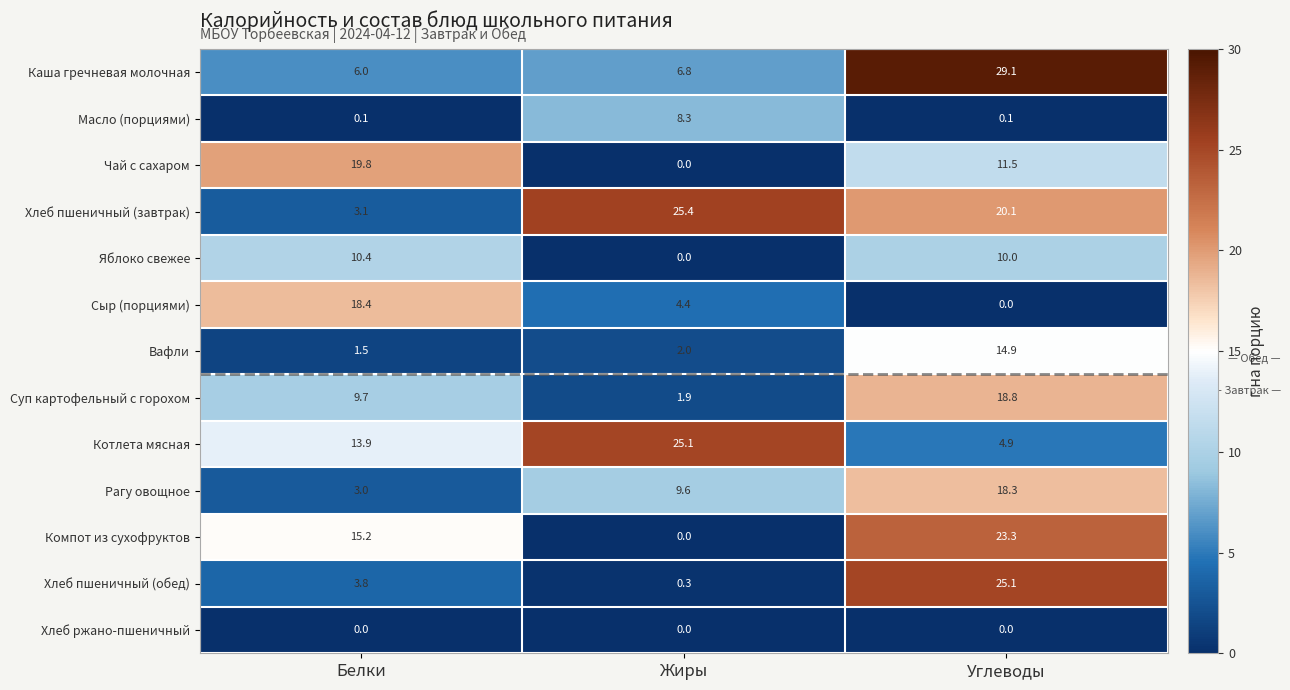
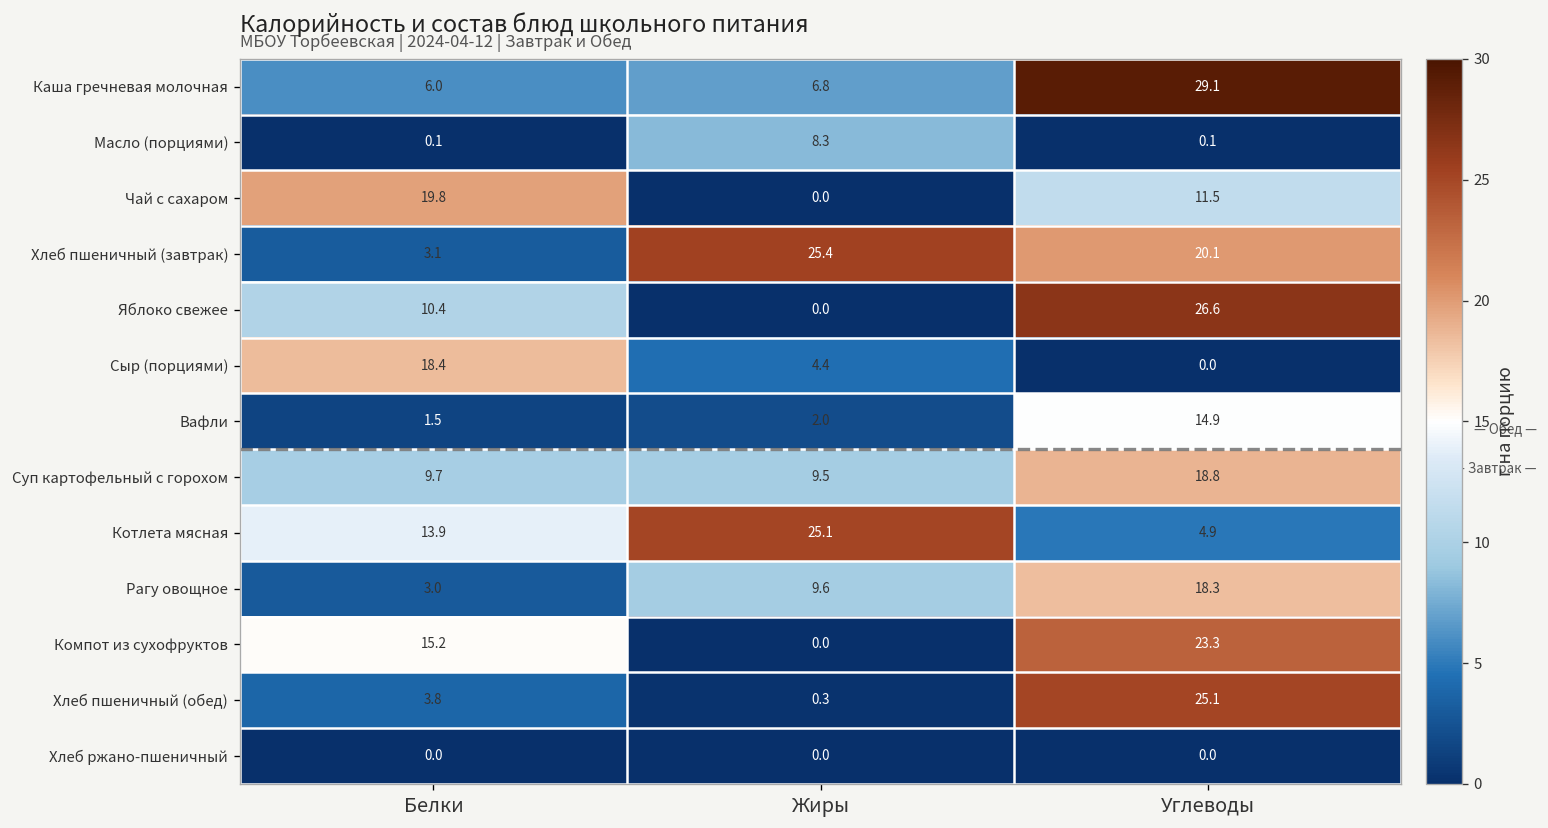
  {
    "Каша гречневая молочная": {
      "Белки": 6.0,
      "Жиры": 6.8,
      "Углеводы": 29.1
    },
    "Масло (порциями)": {
      "Белки": 0.1,
      "Жиры": 8.3,
      "Углеводы": 0.1
    },
    "Чай с сахаром": {
      "Белки": 19.8,
      "Жиры": 0.0,
      "Углеводы": 11.5
    },
    "Хлеб пшеничный (завтрак)": {
      "Белки": 3.1,
      "Жиры": 25.4,
      "Углеводы": 20.1
    },
    "Яблоко свежее": {
      "Белки": 10.4,
      "Жиры": 0.0,
-     "Углеводы": 10.0
+     "Углеводы": 26.6
    },
    "Сыр (порциями)": {
      "Белки": 18.4,
      "Жиры": 4.4,
      "Углеводы": 0.0
    },
    "Вафли": {
      "Белки": 1.5,
      "Жиры": 2.0,
      "Углеводы": 14.9
    },
    "Суп картофельный с горохом": {
      "Белки": 9.7,
-     "Жиры": 1.9,
+     "Жиры": 9.5,
      "Углеводы": 18.8
    },
    "Котлета мясная": {
      "Белки": 13.9,
      "Жиры": 25.1,
      "Углеводы": 4.9
    },
    "Рагу овощное": {
      "Белки": 3.0,
      "Жиры": 9.6,
      "Углеводы": 18.3
    },
    "Компот из сухофруктов": {
      "Белки": 15.2,
      "Жиры": 0.0,
      "Углеводы": 23.3
    },
    "Хлеб пшеничный (обед)": {
      "Белки": 3.8,
      "Жиры": 0.3,
      "Углеводы": 25.1
    },
    "Хлеб ржано-пшеничный": {
      "Белки": 0.0,
      "Жиры": 0.0,
      "Углеводы": 0.0
    }
  }
